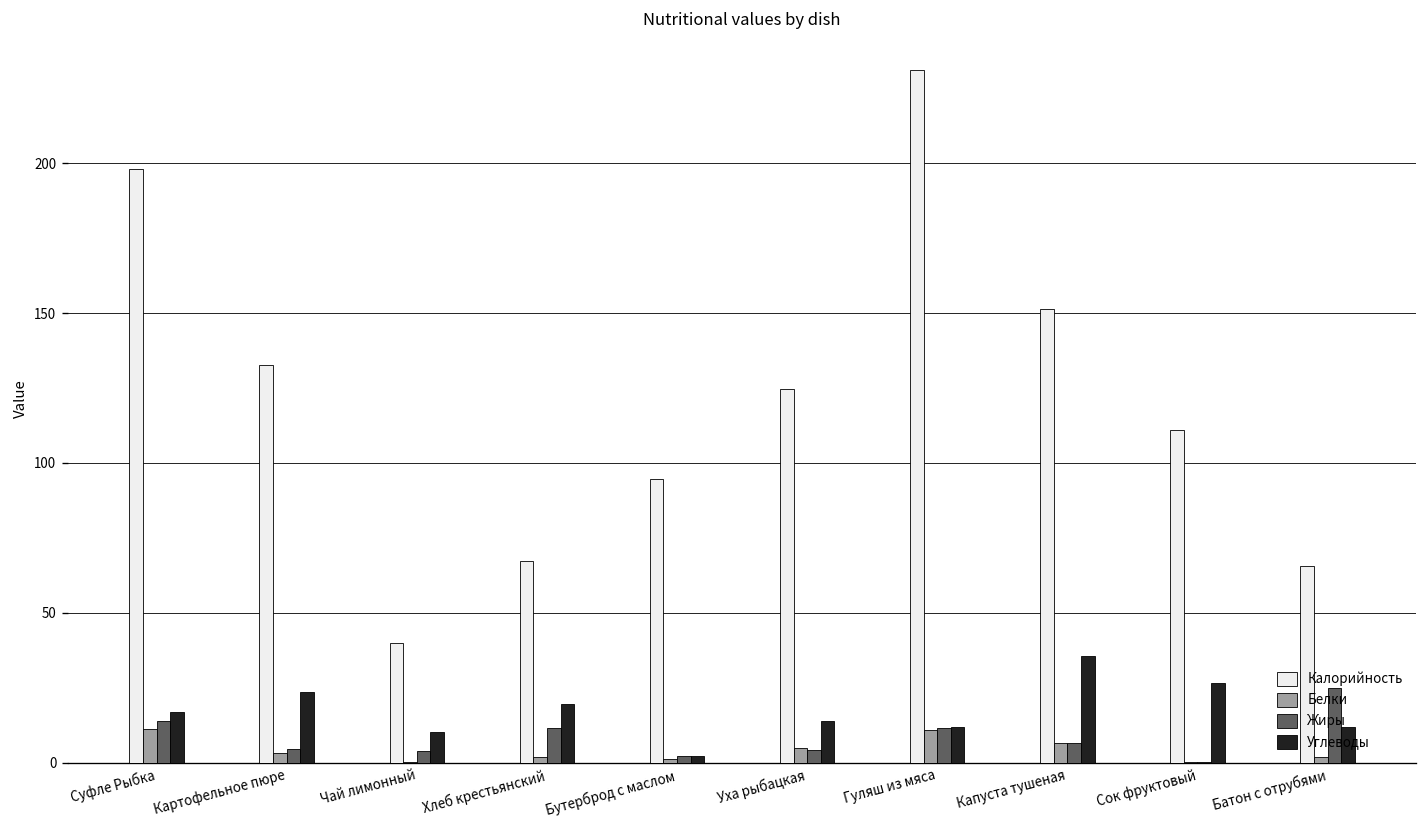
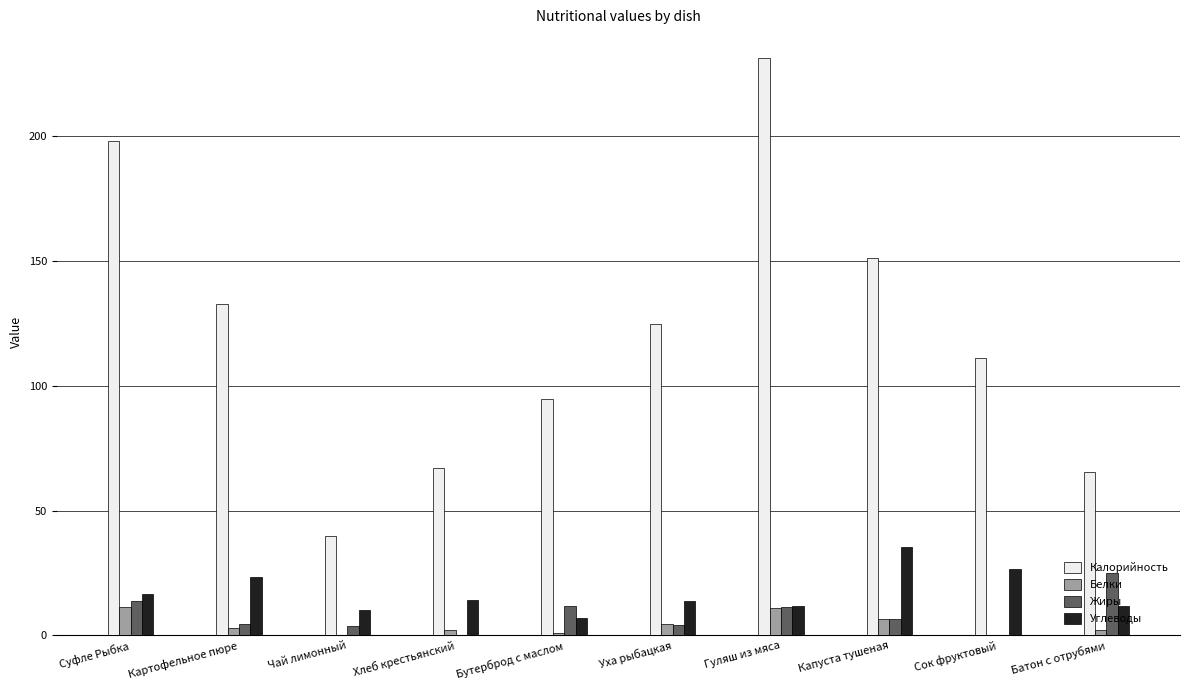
  {
    "Калорийность": {
      "Суфле Рыбка": 198,
      "Картофельное пюре": 133,
      "Чай лимонный": 40,
      "Хлеб крестьянский": 67,
      "Бутерброд с маслом": 95,
      "Уха рыбацкая": 125,
      "Гуляш из мяса": 231,
      "Капуста тушеная": 151,
      "Сок фруктовый": 111,
      "Батон с отрубями": 66
    },
    "Белки": {
      "Суфле Рыбка": 11,
      "Картофельное пюре": 3,
      "Хлеб крестьянский": 2,
      "Бутерброд с маслом": 1,
      "Уха рыбацкая": 5,
      "Гуляш из мяса": 11,
      "Капуста тушеная": 7,
      "Батон с отрубями": 2
    },
    "Жиры": {
      "Суфле Рыбка": 14,
      "Картофельное пюре": 4,
      "Чай лимонный": 4,
-     "Хлеб крестьянский": 12,
-     "Бутерброд с маслом": 2,
+     "Хлеб крестьянский": 0,
+     "Бутерброд с маслом": 12,
      "Уха рыбацкая": 4,
      "Гуляш из мяса": 12,
      "Капуста тушеная": 7,
      "Батон с отрубями": 25
    },
    "Углеводы": {
      "Суфле Рыбка": 17,
      "Картофельное пюре": 24,
      "Чай лимонный": 10,
-     "Хлеб крестьянский": 20,
-     "Бутерброд с маслом": 2,
+     "Хлеб крестьянский": 14,
+     "Бутерброд с маслом": 7,
      "Уха рыбацкая": 14,
      "Гуляш из мяса": 12,
      "Капуста тушеная": 36,
      "Сок фруктовый": 27,
      "Батон с отрубями": 12
    }
  }
